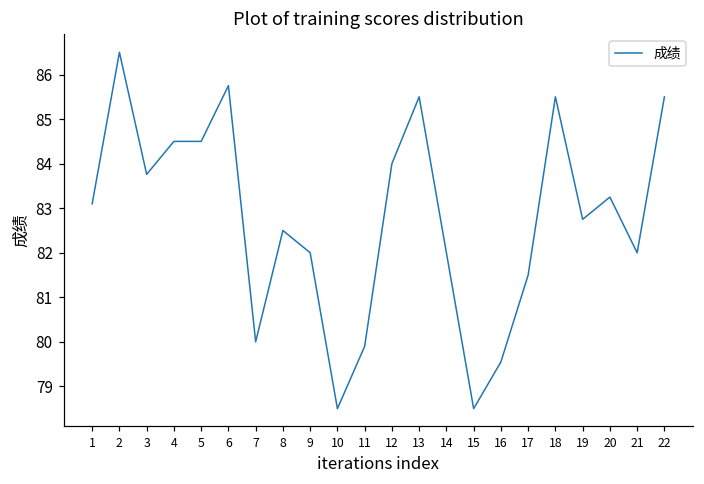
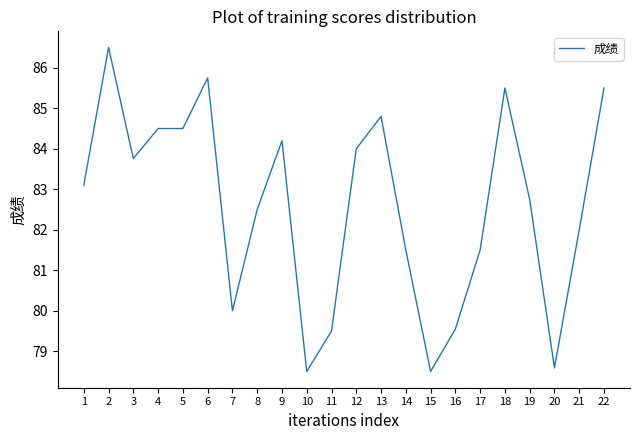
  {
    "1": 83.1,
    "2": 86.5,
    "3": 83.8,
    "4": 84.5,
    "5": 84.5,
    "6": 85.8,
    "7": 80.0,
    "8": 82.5,
-   "9": 82.0,
+   "9": 84.2,
    "10": 78.5,
-   "11": 79.9,
+   "11": 79.5,
    "12": 84.0,
-   "13": 85.5,
-   "14": 82.0,
+   "13": 84.8,
+   "14": 81.5,
    "15": 78.5,
    "16": 79.6,
    "17": 81.5,
    "18": 85.5,
    "19": 82.8,
-   "20": 83.3,
+   "20": 78.6,
    "21": 82.0,
    "22": 85.5
  }
